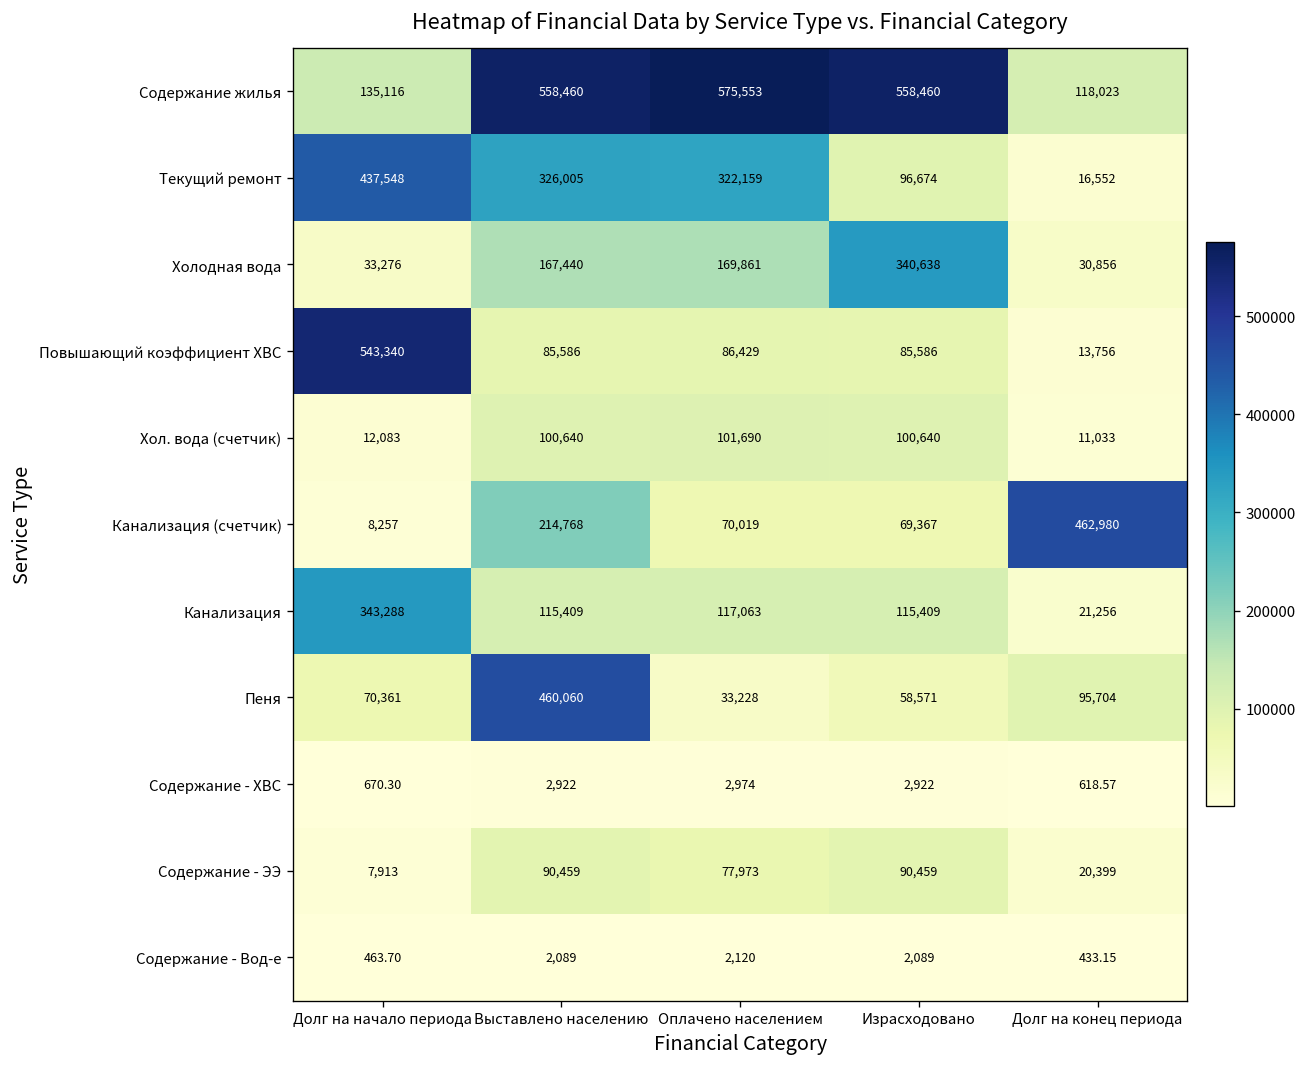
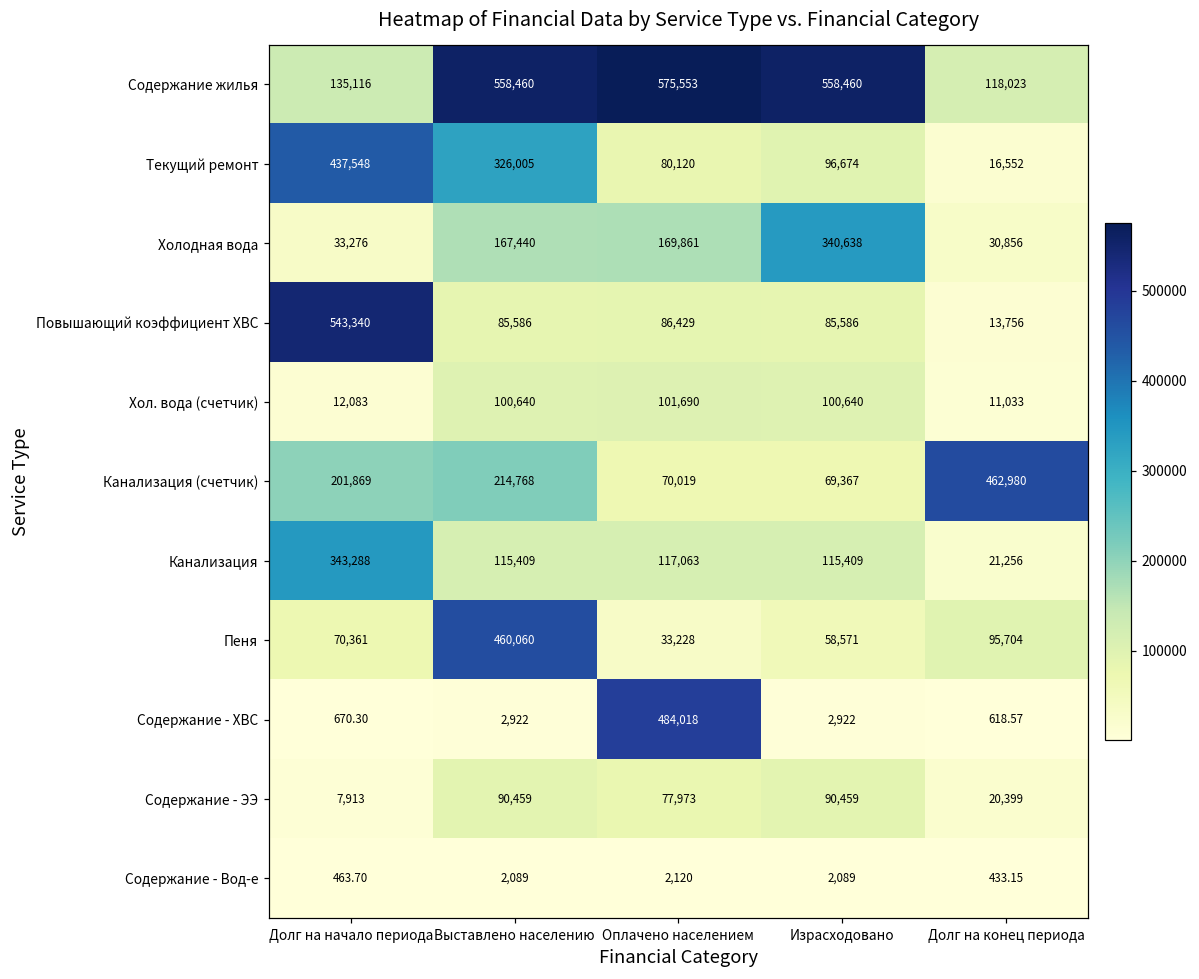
  {
    "Содержание жилья": {
      "Долг на начало периода": "135,116",
      "Выставлено населению": "558,460",
      "Оплачено населением": "575,553",
      "Израсходовано": "558,460",
      "Долг на конец периода": "118,023"
    },
    "Текущий ремонт": {
      "Долг на начало периода": "437,548",
      "Выставлено населению": "326,005",
-     "Оплачено населением": "322,159",
+     "Оплачено населением": "80,120",
      "Израсходовано": "96,674",
      "Долг на конец периода": "16,552"
    },
    "Холодная вода": {
      "Долг на начало периода": "33,276",
      "Выставлено населению": "167,440",
      "Оплачено населением": "169,861",
      "Израсходовано": "340,638",
      "Долг на конец периода": "30,856"
    },
    "Повышающий коэффициент ХВС": {
      "Долг на начало периода": "543,340",
      "Выставлено населению": "85,586",
      "Оплачено населением": "86,429",
      "Израсходовано": "85,586",
      "Долг на конец периода": "13,756"
    },
    "Хол. вода (счетчик)": {
      "Долг на начало периода": "12,083",
      "Выставлено населению": "100,640",
      "Оплачено населением": "101,690",
      "Израсходовано": "100,640",
      "Долг на конец периода": "11,033"
    },
    "Канализация (счетчик)": {
-     "Долг на начало периода": "8,257",
+     "Долг на начало периода": "201,869",
      "Выставлено населению": "214,768",
      "Оплачено населением": "70,019",
      "Израсходовано": "69,367",
      "Долг на конец периода": "462,980"
    },
    "Канализация": {
      "Долг на начало периода": "343,288",
      "Выставлено населению": "115,409",
      "Оплачено населением": "117,063",
      "Израсходовано": "115,409",
      "Долг на конец периода": "21,256"
    },
    "Пеня": {
      "Долг на начало периода": "70,361",
      "Выставлено населению": "460,060",
      "Оплачено населением": "33,228",
      "Израсходовано": "58,571",
      "Долг на конец периода": "95,704"
    },
    "Содержание - ХВС": {
      "Долг на начало периода": "670.30",
      "Выставлено населению": "2,922",
-     "Оплачено населением": "2,974",
+     "Оплачено населением": "484,018",
      "Израсходовано": "2,922",
      "Долг на конец периода": "618.57"
    },
    "Содержание - ЭЭ": {
      "Долг на начало периода": "7,913",
      "Выставлено населению": "90,459",
      "Оплачено населением": "77,973",
      "Израсходовано": "90,459",
      "Долг на конец периода": "20,399"
    },
    "Содержание - Вод-е": {
      "Долг на начало периода": "463.70",
      "Выставлено населению": "2,089",
      "Оплачено населением": "2,120",
      "Израсходовано": "2,089",
      "Долг на конец периода": "433.15"
    }
  }
